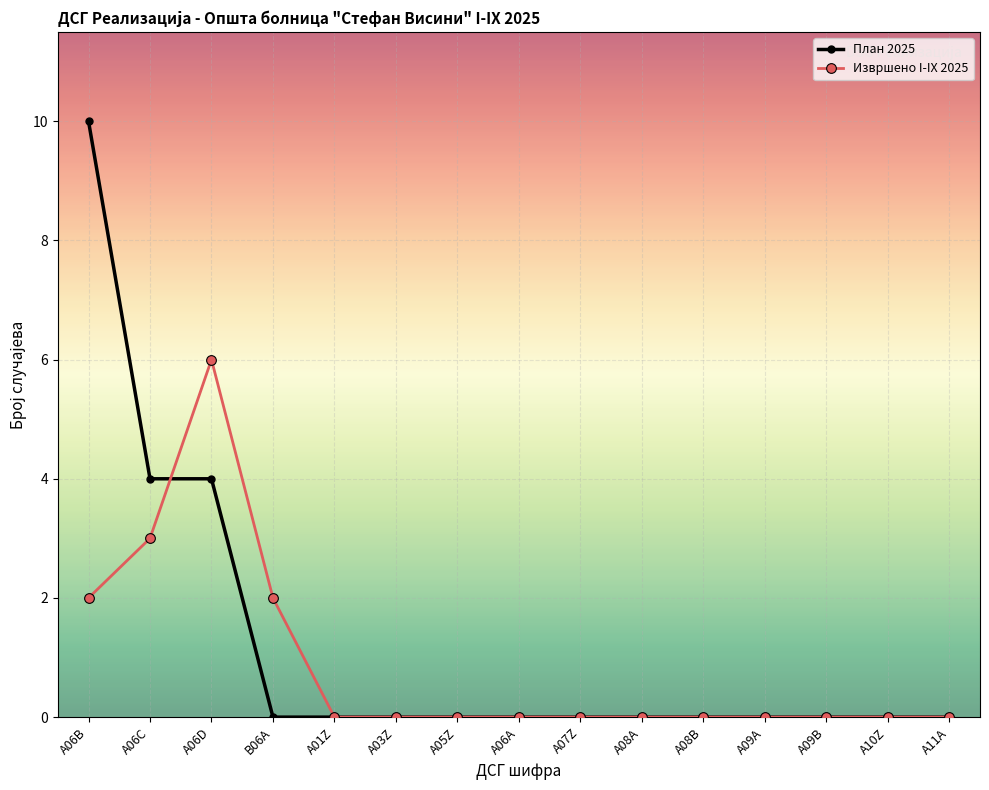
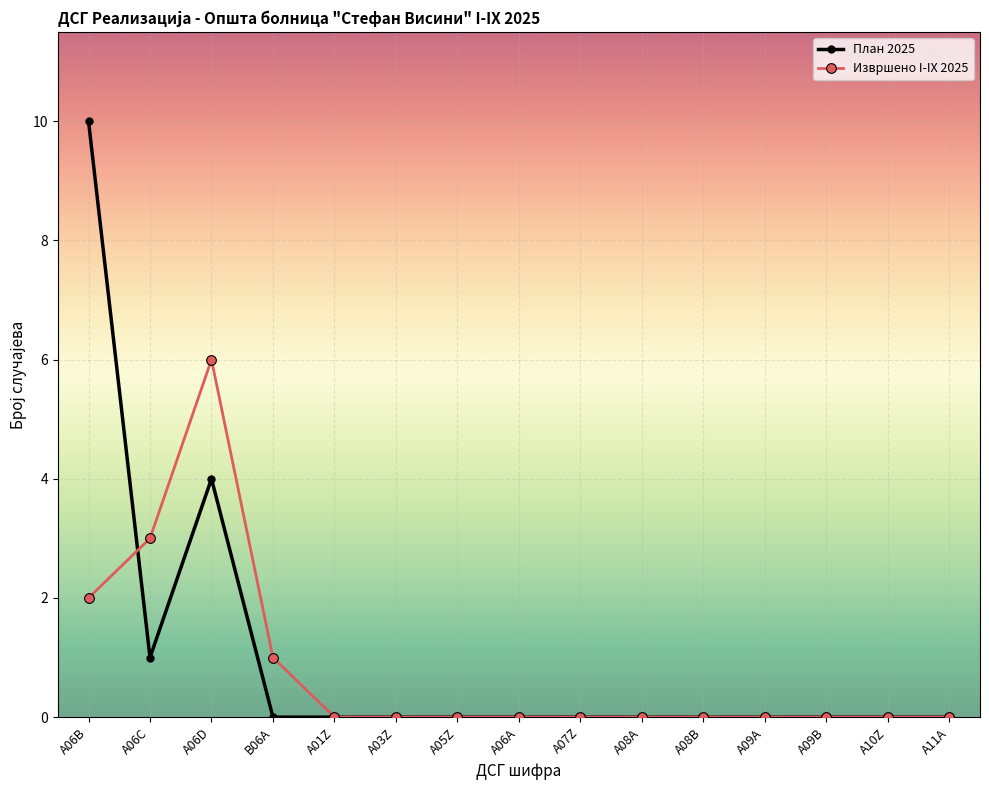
  {
    "План 2025": {
      "A06B": 10,
-     "A06C": 4,
+     "A06C": 1,
      "A06D": 4,
      "B06A": 0
    },
    "Извршено I-IX 2025": {
      "A06B": 2,
      "A06C": 3,
      "A06D": 6,
-     "B06A": 2
+     "B06A": 1
    }
  }
